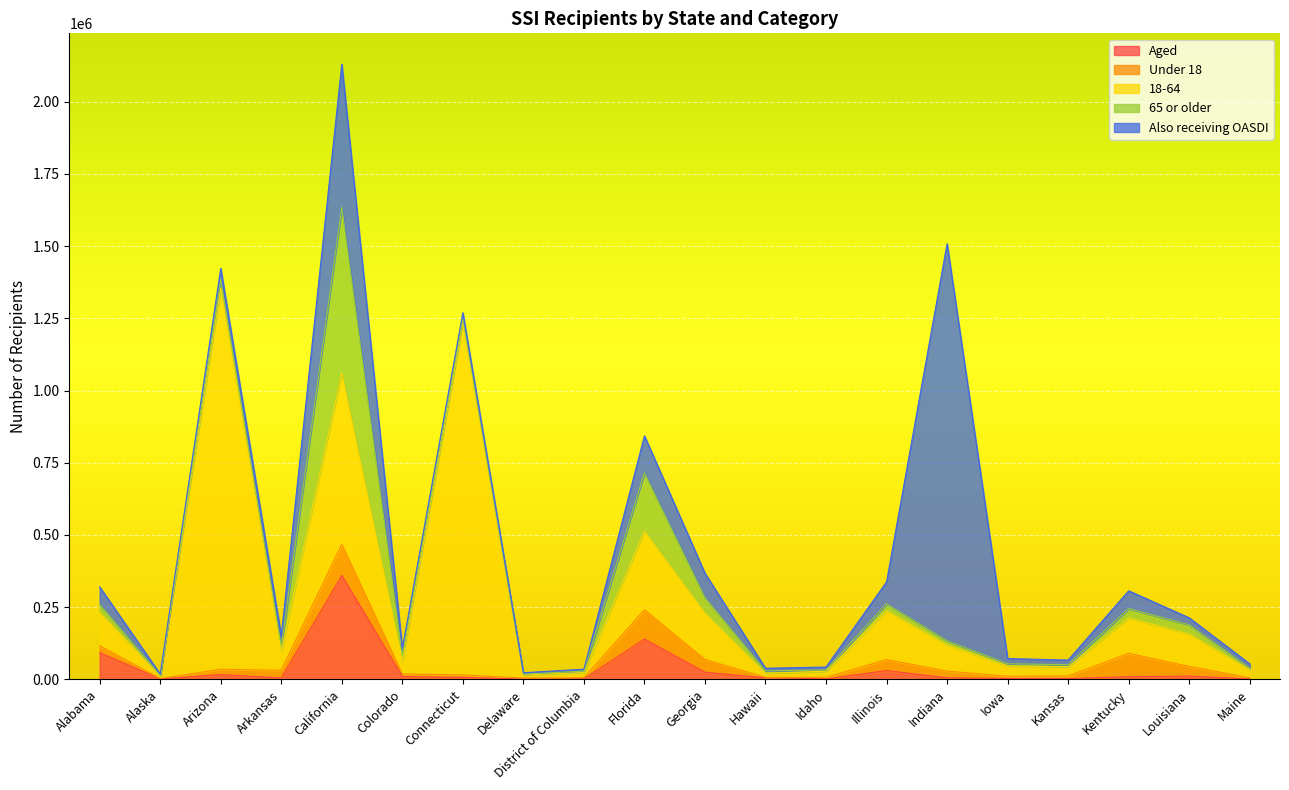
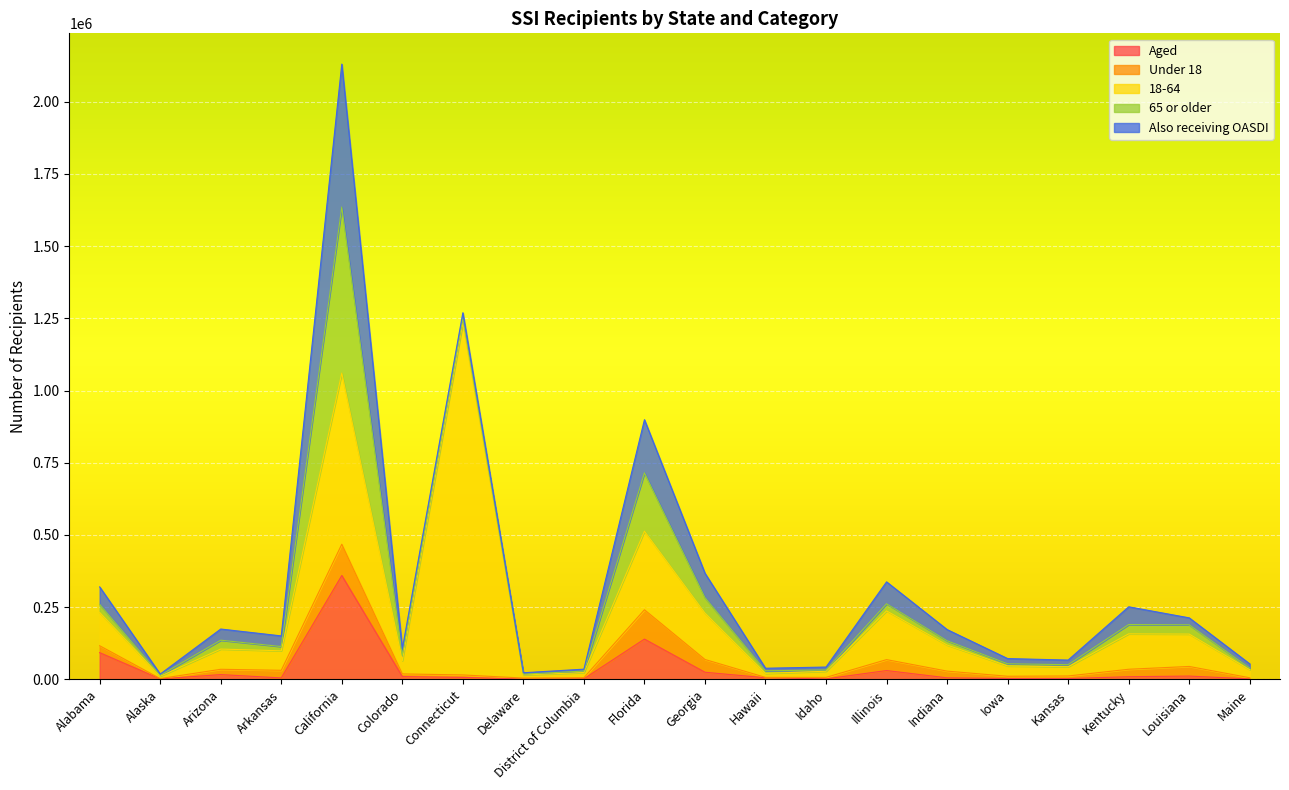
  {
    "Aged": {
      "Alabama": 90000,
      "Arizona": 20000,
      "Arkansas": 10000,
      "California": 360000,
      "Colorado": 10000,
      "Florida": 140000,
      "Georgia": 20000,
      "Illinois": 30000,
      "Indiana": 10000,
      "Kansas": 0,
      "Kentucky": 10000,
      "Louisiana": 10000
    },
    "Under 18": {
      "Alabama": 20000,
      "Arizona": 20000,
      "Arkansas": 30000,
      "California": 110000,
      "Colorado": 10000,
      "Florida": 100000,
      "Georgia": 40000,
      "Illinois": 40000,
      "Indiana": 20000,
      "Kansas": 10000,
-     "Kentucky": 80000,
+     "Kentucky": 30000,
      "Louisiana": 30000
    },
    "18-64": {
      "Alabama": 120000,
-     "Arizona": 1320000,
+     "Arizona": 70000,
      "Arkansas": 70000,
      "California": 590000,
      "Colorado": 50000,
      "Connecticut": 1220000,
      "Florida": 270000,
      "Georgia": 160000,
      "Hawaii": 10000,
      "Illinois": 170000,
      "Indiana": 90000,
      "Kentucky": 120000,
      "Louisiana": 110000
    },
    "65 or older": {
      "Alabama": 30000,
      "Arizona": 30000,
      "Arkansas": 10000,
      "California": 570000,
      "Colorado": 20000,
      "Connecticut": 20000,
      "Florida": 200000,
      "Georgia": 50000,
      "Hawaii": 10000,
      "Illinois": 20000,
      "Indiana": 10000,
      "Kentucky": 30000,
      "Louisiana": 30000
    },
    "Also receiving OASDI": {
      "Alabama": 60000,
      "Arizona": 40000,
      "Arkansas": 40000,
      "California": 490000,
      "Colorado": 20000,
      "Connecticut": 20000,
-     "Florida": 130000,
+     "Florida": 180000,
      "Georgia": 80000,
      "Hawaii": 10000,
      "Idaho": 10000,
      "Illinois": 80000,
-     "Indiana": 1370000,
+     "Indiana": 40000,
      "Iowa": 20000,
      "Kansas": 20000,
      "Kentucky": 60000,
      "Louisiana": 20000,
      "Maine": 10000
    }
  }
